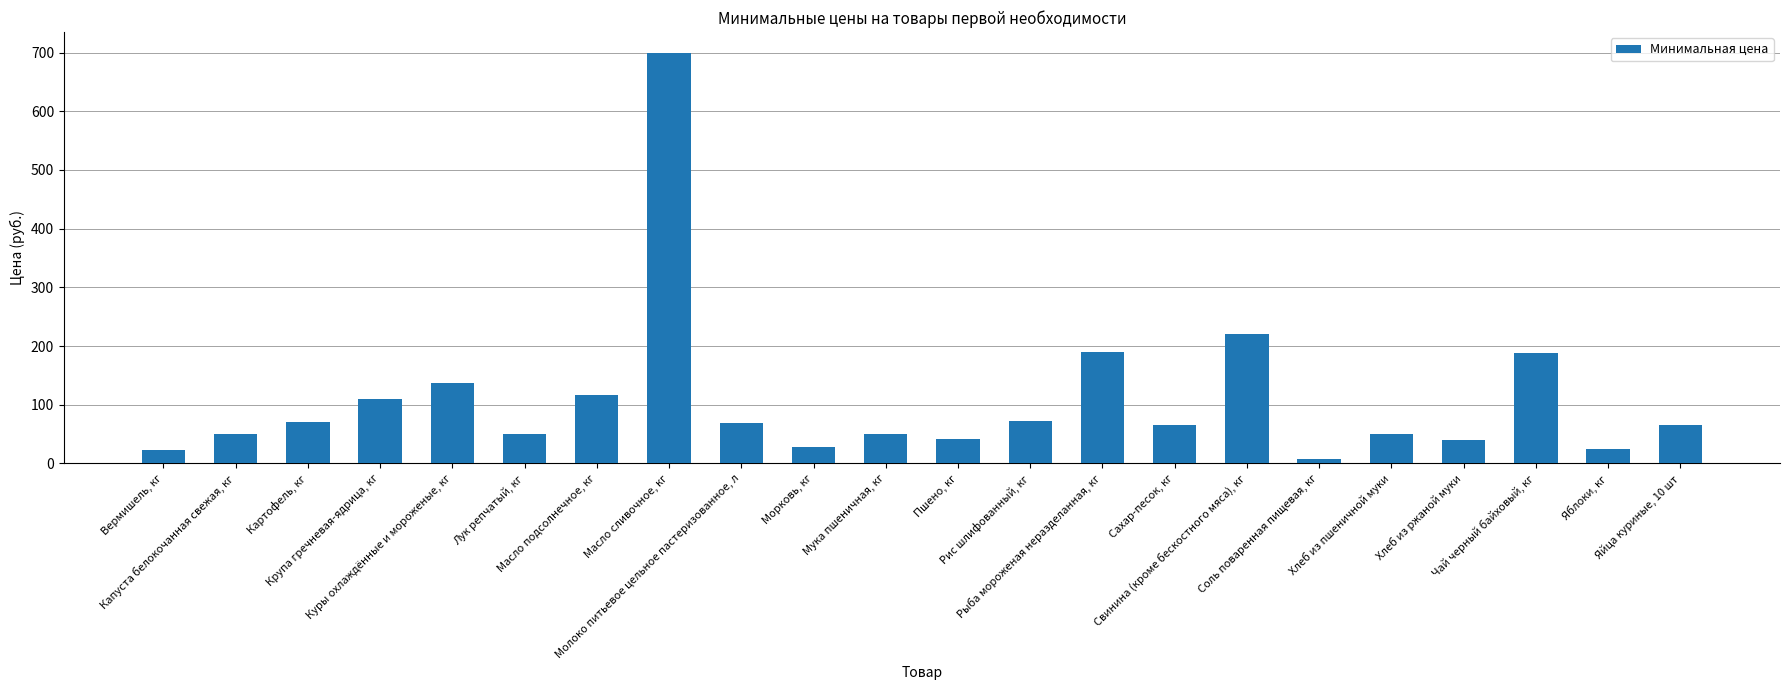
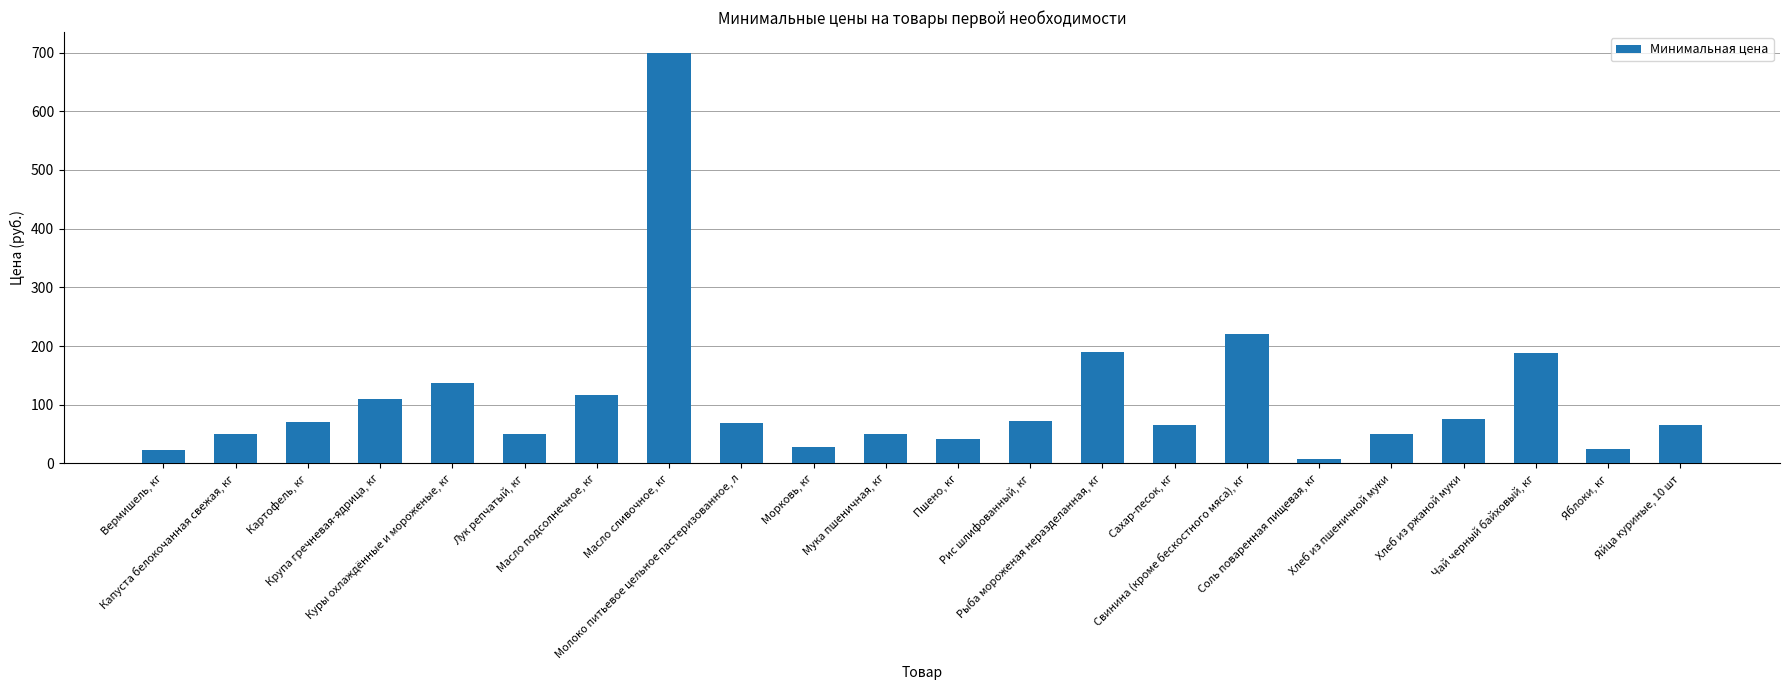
  {
    "Вермишель, кг": 20,
    "Капуста белокочанная свежая, кг": 50,
    "Картофель, кг": 70,
    "Крупа гречневая-ядрица, кг": 110,
    "Куры охлаждённые и мороженые, кг": 140,
    "Лук репчатый, кг": 50,
    "Масло подсолнечное, кг": 120,
    "Масло сливочное, кг": 700,
    "Молоко питьевое цельное пастеризованное, л": 70,
    "Морковь, кг": 30,
    "Мука пшеничная, кг": 50,
    "Пшено, кг": 40,
    "Рис шлифованный, кг": 70,
    "Рыба мороженая неразделанная, кг": 190,
    "Сахар-песок, кг": 70,
    "Свинина (кроме бескостного мяса), кг": 220,
    "Соль поваренная пищевая, кг": 10,
    "Хлеб из пшеничной муки": 50,
-   "Хлеб из ржаной муки": 40,
+   "Хлеб из ржаной муки": 80,
    "Чай черный байховый, кг": 190,
    "Яблоки, кг": 30,
    "Яйца куриные, 10 шт": 70
  }
